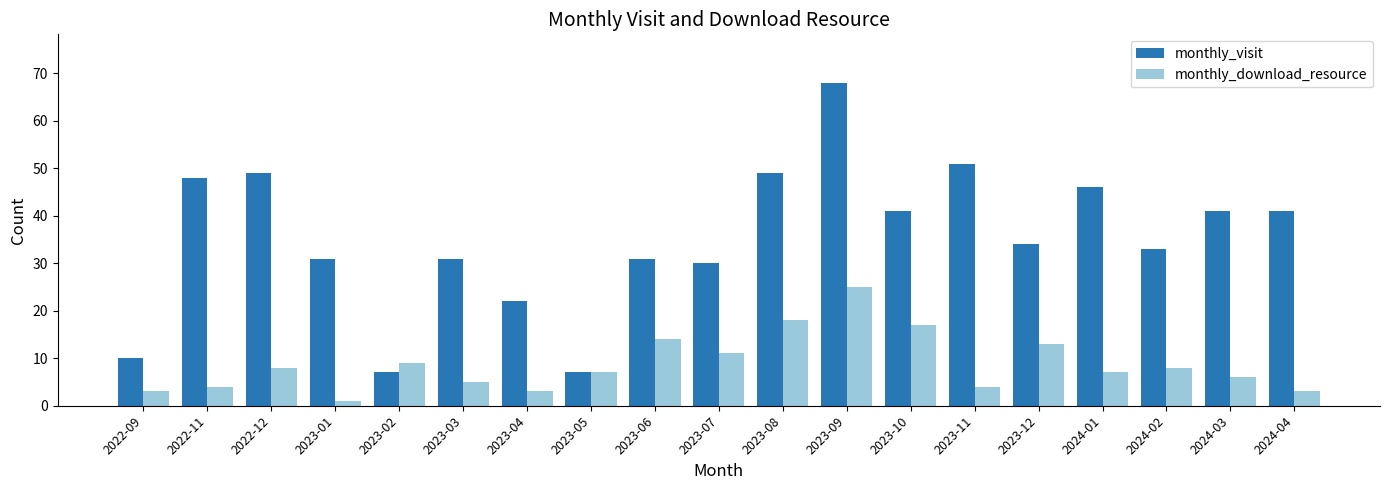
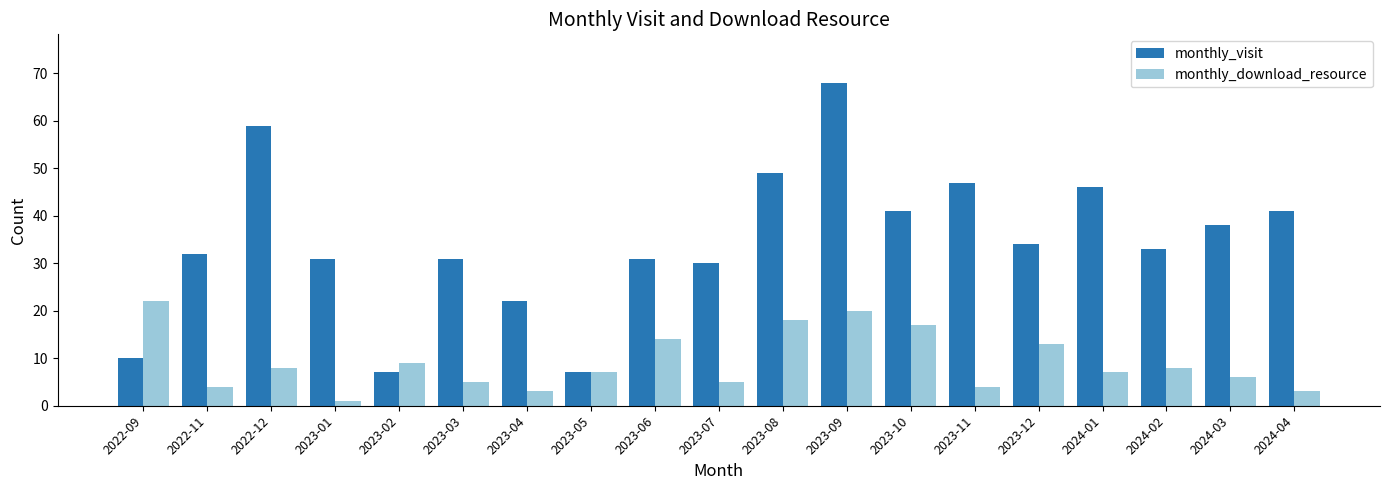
  {
    "monthly_visit": {
      "2022-09": 10,
-     "2022-11": 48,
-     "2022-12": 49,
+     "2022-11": 32,
+     "2022-12": 59,
      "2023-01": 31,
      "2023-02": 7,
      "2023-03": 31,
      "2023-04": 22,
      "2023-05": 7,
      "2023-06": 31,
      "2023-07": 30,
      "2023-08": 49,
      "2023-09": 68,
      "2023-10": 41,
-     "2023-11": 51,
+     "2023-11": 47,
      "2023-12": 34,
      "2024-01": 46,
      "2024-02": 33,
-     "2024-03": 41,
+     "2024-03": 38,
      "2024-04": 41
    },
    "monthly_download_resource": {
-     "2022-09": 3,
+     "2022-09": 22,
      "2022-11": 4,
      "2022-12": 8,
      "2023-01": 1,
      "2023-02": 9,
      "2023-03": 5,
      "2023-04": 3,
      "2023-05": 7,
      "2023-06": 14,
-     "2023-07": 11,
+     "2023-07": 5,
      "2023-08": 18,
-     "2023-09": 25,
+     "2023-09": 20,
      "2023-10": 17,
      "2023-11": 4,
      "2023-12": 13,
      "2024-01": 7,
      "2024-02": 8,
      "2024-03": 6,
      "2024-04": 3
    }
  }
